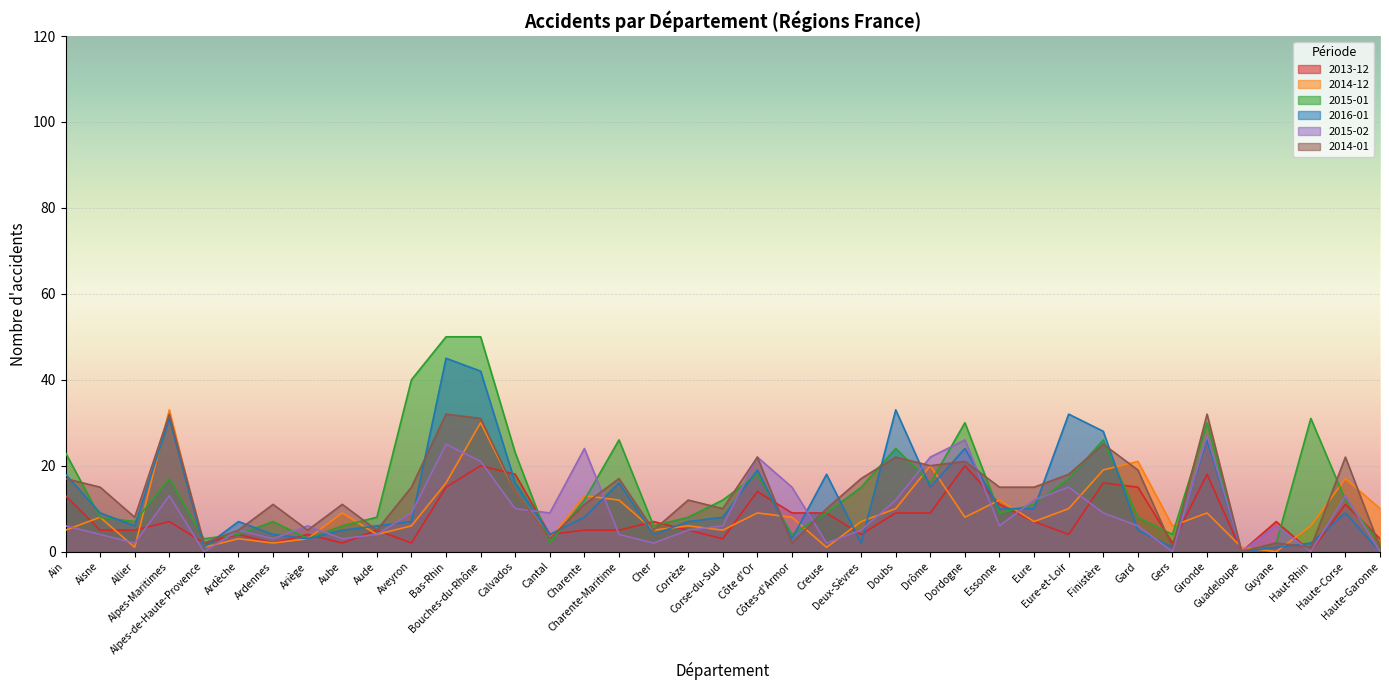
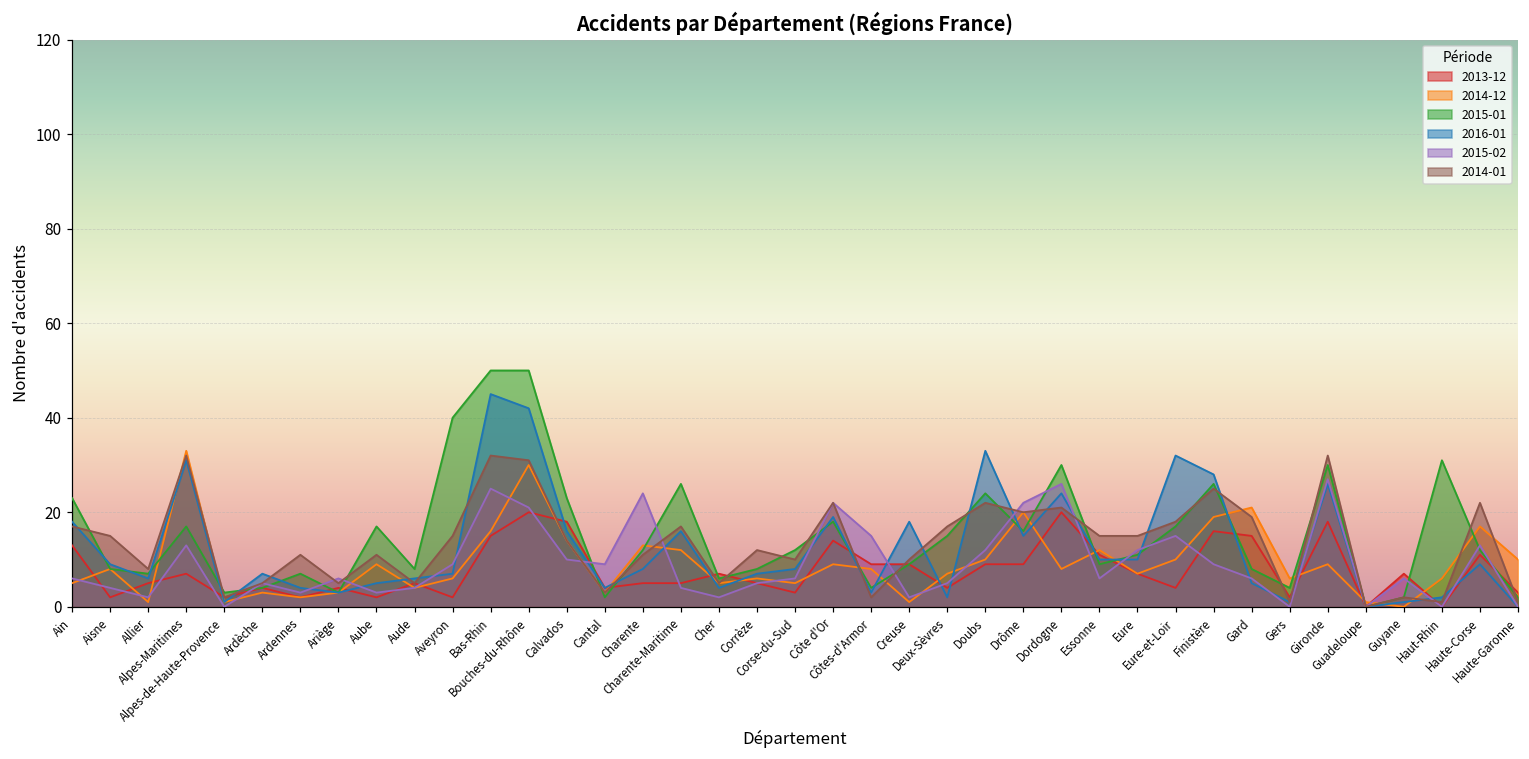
  {
    "2013-12": {
      "Ain": 13,
-     "Aisne": 5,
+     "Aisne": 2,
      "Allier": 5,
      "Alpes-Maritimes": 7,
      "Ariège": 4,
      "Aube": 2,
      "Aveyron": 2,
      "Bas-Rhin": 15,
      "Bouches-du-Rhône": 20,
      "Calvados": 18,
      "Charente": 5,
      "Charente-Maritime": 5,
      "Cher": 7,
      "Corse-du-Sud": 3,
      "Côte d'Or": 14,
      "Côtes-d'Armor": 9,
      "Deux-Sèvres": 4,
      "Doubs": 9,
      "Drôme": 9,
      "Dordogne": 20,
      "Essonne": 11,
      "Eure-et-Loir": 4,
      "Finistère": 16,
      "Gard": 15,
      "Gers": 2,
      "Gironde": 18,
      "Guyane": 7,
      "Haute-Corse": 11,
      "Haute-Garonne": 3
    },
    "2014-12": {
      "Ain": 5,
      "Allier": 1,
      "Alpes-Maritimes": 33,
      "Ardèche": 3,
      "Aube": 9,
      "Aveyron": 6,
      "Bas-Rhin": 16,
      "Bouches-du-Rhône": 30,
      "Charente": 13,
      "Charente-Maritime": 12,
      "Corrèze": 6,
      "Corse-du-Sud": 5,
      "Côte d'Or": 9,
      "Côtes-d'Armor": 8,
      "Creuse": 1,
      "Deux-Sèvres": 7,
      "Doubs": 10,
      "Dordogne": 8,
      "Essonne": 12,
      "Eure-et-Loir": 10,
      "Finistère": 19,
      "Gard": 21,
      "Gers": 6,
      "Gironde": 9,
      "Guadeloupe": 1,
      "Guyane": 0,
      "Haut-Rhin": 6,
      "Haute-Corse": 17,
      "Haute-Garonne": 10
    },
    "2015-01": {
      "Ain": 23,
      "Allier": 7,
      "Alpes-Maritimes": 17,
      "Alpes-de-Haute-Provence": 3,
      "Ardennes": 7,
-     "Aube": 6,
+     "Aube": 17,
      "Aude": 8,
      "Aveyron": 40,
      "Bas-Rhin": 50,
      "Bouches-du-Rhône": 50,
      "Calvados": 23,
      "Cantal": 2,
      "Charente": 12,
      "Charente-Maritime": 26,
      "Cher": 6,
      "Corrèze": 8,
      "Corse-du-Sud": 12,
      "Côte d'Or": 18,
      "Côtes-d'Armor": 4,
      "Deux-Sèvres": 15,
      "Doubs": 24,
      "Drôme": 16,
      "Dordogne": 30,
      "Essonne": 9,
      "Eure": 11,
      "Eure-et-Loir": 17,
      "Finistère": 26,
      "Gard": 8,
      "Gers": 4,
      "Gironde": 30,
      "Haut-Rhin": 31,
      "Haute-Corse": 12,
      "Haute-Garonne": 2
    },
    "2016-01": {
      "Ain": 18,
      "Aisne": 9,
      "Allier": 6,
      "Alpes-Maritimes": 31,
      "Ardèche": 7,
      "Ardennes": 4,
      "Aube": 5,
      "Aude": 6,
      "Aveyron": 7,
      "Bas-Rhin": 45,
      "Bouches-du-Rhône": 42,
      "Calvados": 16,
      "Charente": 8,
      "Charente-Maritime": 16,
      "Cher": 4,
      "Corrèze": 7,
      "Corse-du-Sud": 8,
      "Côte d'Or": 19,
      "Côtes-d'Armor": 3,
      "Creuse": 18,
      "Deux-Sèvres": 2,
      "Doubs": 33,
      "Drôme": 15,
      "Dordogne": 24,
      "Essonne": 10,
      "Eure": 10,
      "Eure-et-Loir": 32,
      "Finistère": 28,
      "Gard": 5,
      "Gironde": 26,
      "Guyane": 1,
      "Haut-Rhin": 2,
      "Haute-Corse": 9
    },
    "2015-02": {
      "Ain": 6,
      "Aisne": 4,
      "Allier": 2,
      "Alpes-Maritimes": 13,
      "Alpes-de-Haute-Provence": 0,
      "Ardennes": 3,
      "Ariège": 6,
      "Aube": 3,
      "Aveyron": 9,
      "Bas-Rhin": 25,
      "Bouches-du-Rhône": 21,
      "Calvados": 10,
      "Cantal": 9,
      "Charente": 24,
      "Charente-Maritime": 4,
      "Cher": 2,
      "Corse-du-Sud": 6,
      "Côtes-d'Armor": 15,
      "Creuse": 2,
      "Deux-Sèvres": 5,
      "Doubs": 12,
      "Drôme": 22,
      "Dordogne": 26,
      "Essonne": 6,
      "Eure": 12,
      "Eure-et-Loir": 15,
      "Finistère": 9,
      "Gard": 6,
      "Gers": 0,
      "Gironde": 27,
      "Guyane": 6,
      "Haute-Corse": 13
    },
    "2014-01": {
      "Ain": 17,
      "Aisne": 15,
      "Allier": 8,
      "Alpes-Maritimes": 32,
      "Ardennes": 11,
      "Ariège": 5,
      "Aube": 11,
      "Aveyron": 15,
      "Bas-Rhin": 32,
      "Bouches-du-Rhône": 31,
      "Charente": 11,
      "Charente-Maritime": 17,
      "Corrèze": 12,
      "Corse-du-Sud": 10,
      "Côtes-d'Armor": 2,
      "Creuse": 10,
      "Deux-Sèvres": 17,
      "Doubs": 22,
      "Dordogne": 21,
      "Essonne": 15,
      "Eure": 15,
      "Eure-et-Loir": 18,
      "Finistère": 25,
      "Gard": 19,
      "Gironde": 32,
      "Haut-Rhin": 1,
      "Haute-Corse": 22,
      "Haute-Garonne": 1
    }
  }
